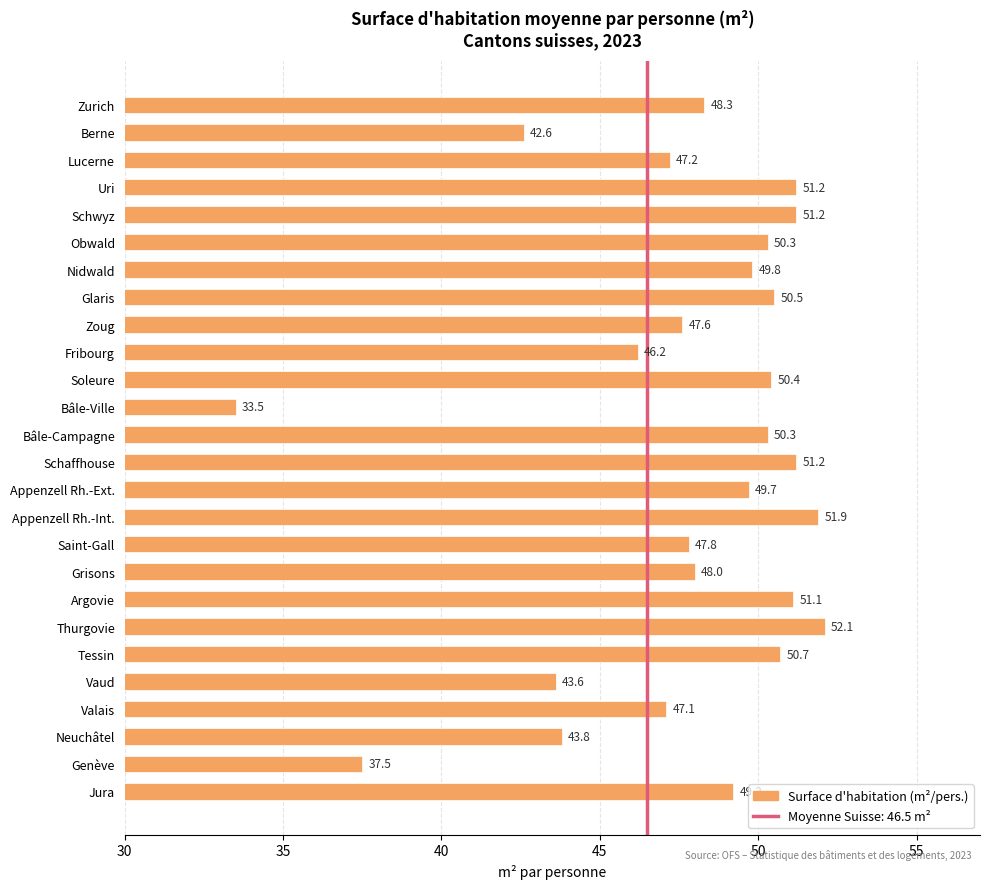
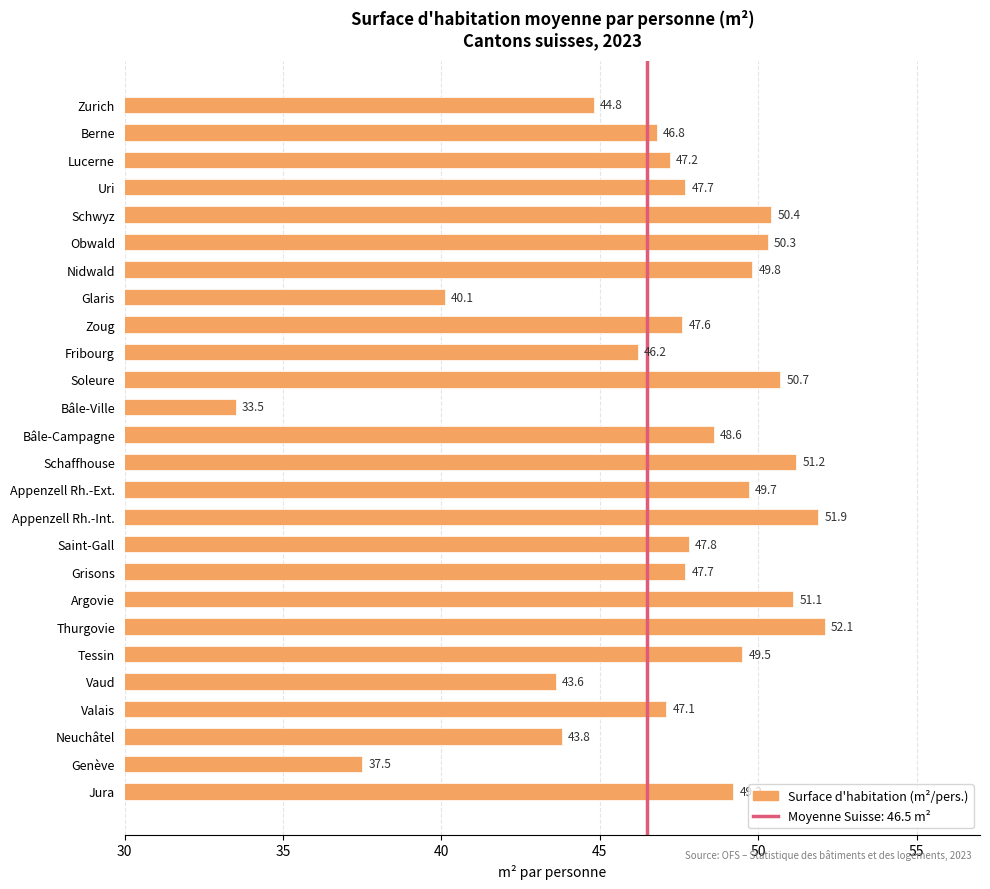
  {
-   "Zurich": 48.3,
-   "Berne": 42.6,
+   "Zurich": 44.8,
+   "Berne": 46.8,
    "Lucerne": 47.2,
-   "Uri": 51.2,
-   "Schwyz": 51.2,
+   "Uri": 47.7,
+   "Schwyz": 50.4,
    "Obwald": 50.3,
    "Nidwald": 49.8,
-   "Glaris": 50.5,
+   "Glaris": 40.1,
    "Zoug": 47.6,
    "Fribourg": 46.2,
-   "Soleure": 50.4,
+   "Soleure": 50.7,
    "Bâle-Ville": 33.5,
-   "Bâle-Campagne": 50.3,
+   "Bâle-Campagne": 48.6,
    "Schaffhouse": 51.2,
    "Appenzell Rh.-Ext.": 49.7,
    "Appenzell Rh.-Int.": 51.9,
    "Saint-Gall": 47.8,
-   "Grisons": 48.0,
+   "Grisons": 47.7,
    "Argovie": 51.1,
    "Thurgovie": 52.1,
-   "Tessin": 50.7,
+   "Tessin": 49.5,
    "Vaud": 43.6,
    "Valais": 47.1,
    "Neuchâtel": 43.8,
    "Genève": 37.5
  }
